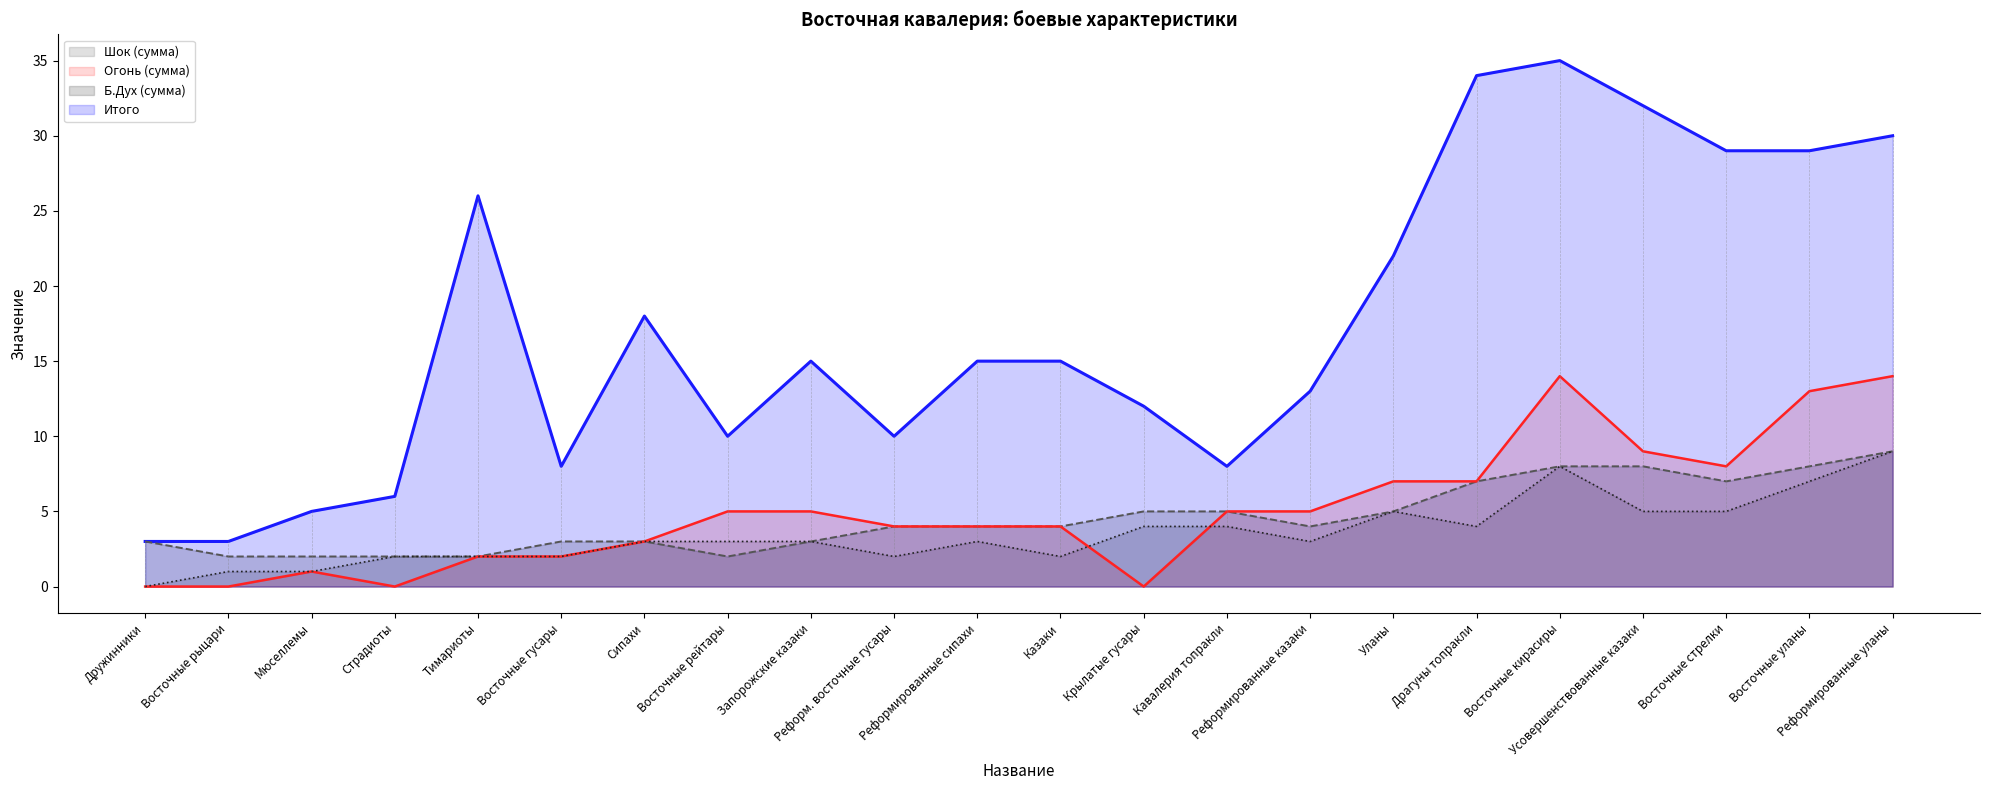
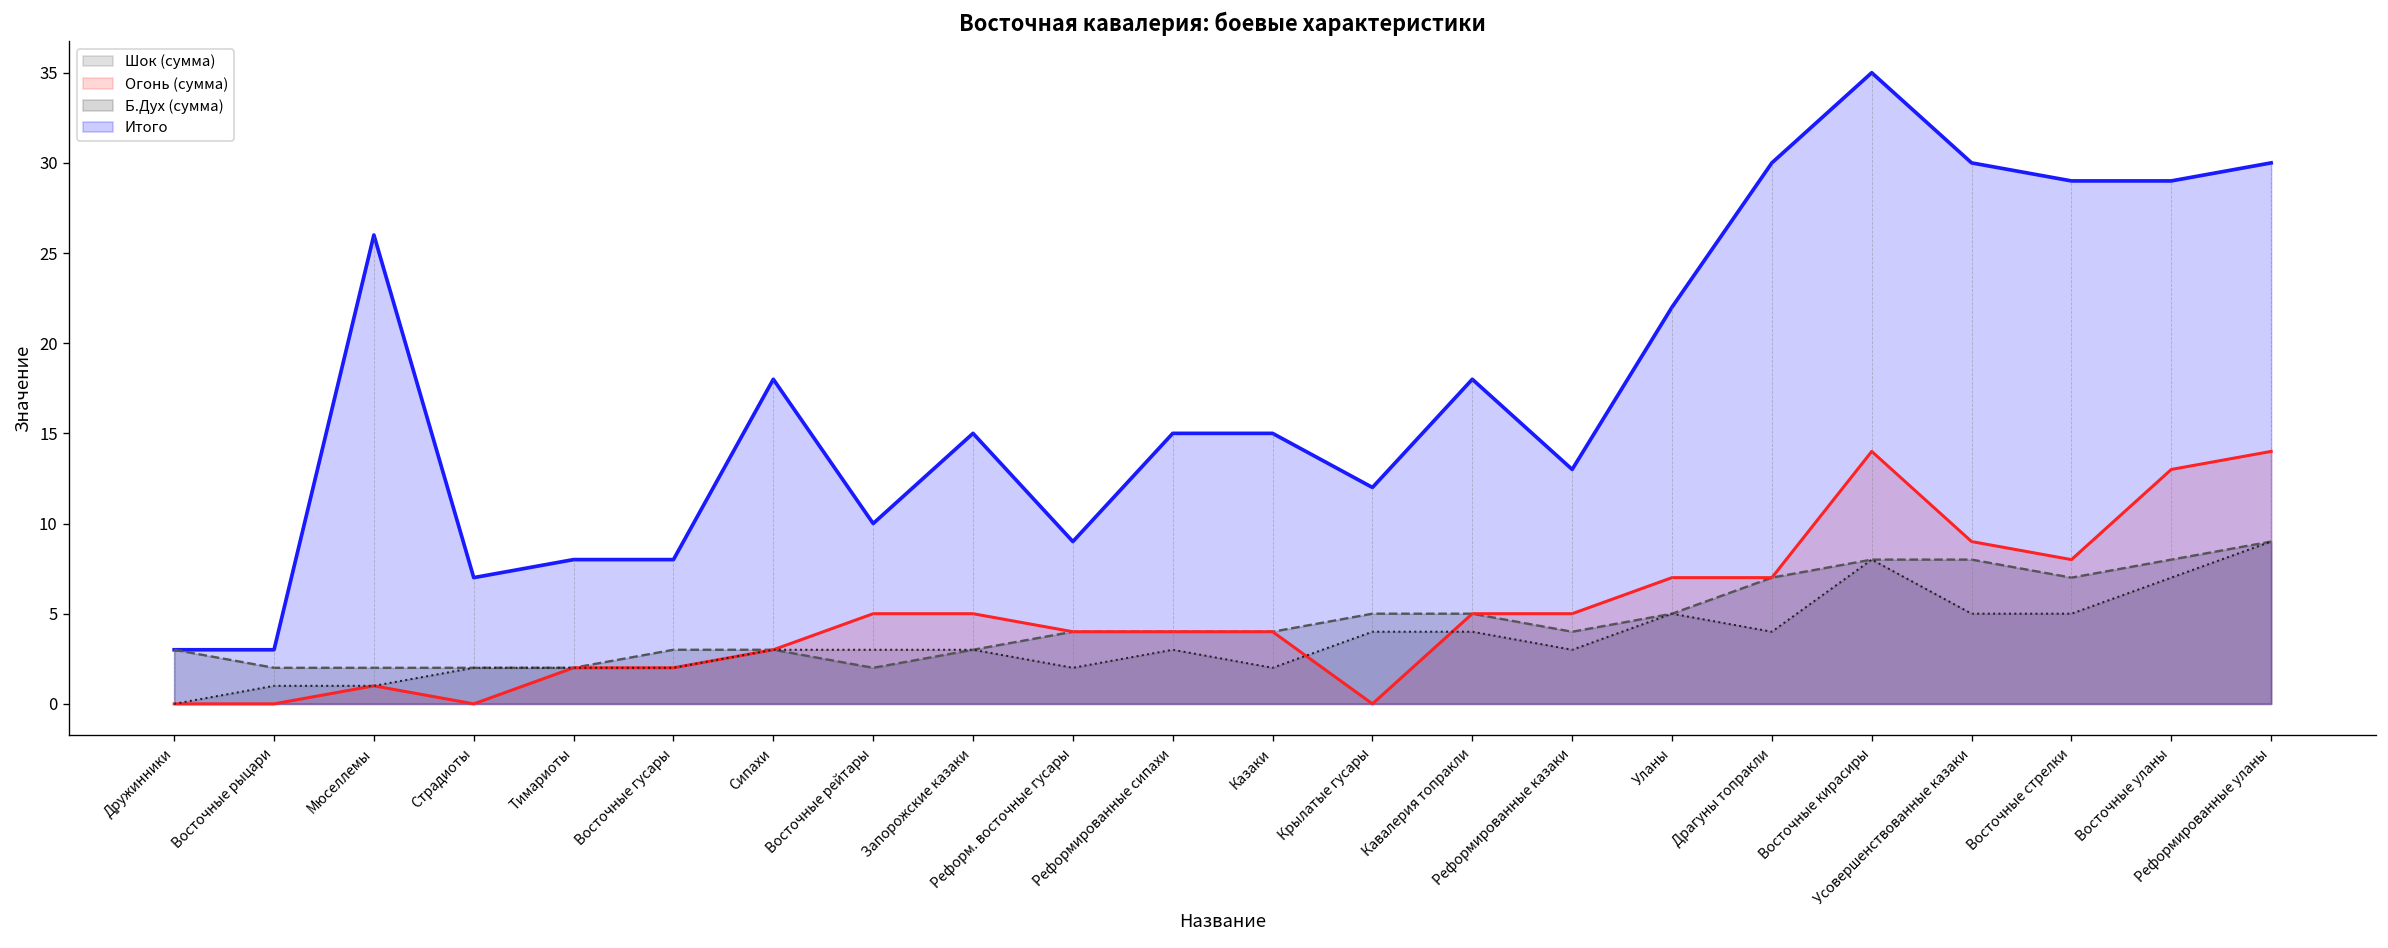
  {
    "Итого": {
-     "Мюселлемы": 5,
-     "Страдиоты": 6,
-     "Тимариоты": 26,
-     "Реформ. восточные гусары": 10,
-     "Кавалерия топракли": 8,
-     "Драгуны топракли": 34,
-     "Усовершенствованные казаки": 32
+     "Мюселлемы": 26,
+     "Страдиоты": 7,
+     "Тимариоты": 8,
+     "Реформ. восточные гусары": 9,
+     "Кавалерия топракли": 18,
+     "Драгуны топракли": 30,
+     "Усовершенствованные казаки": 30
    }
  }
